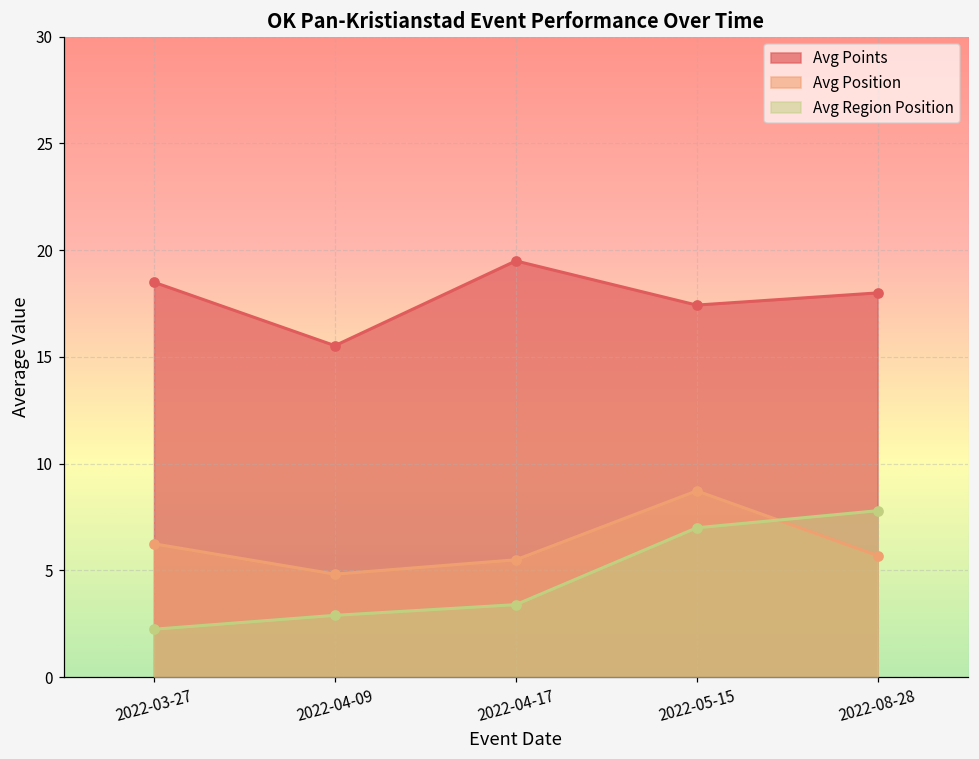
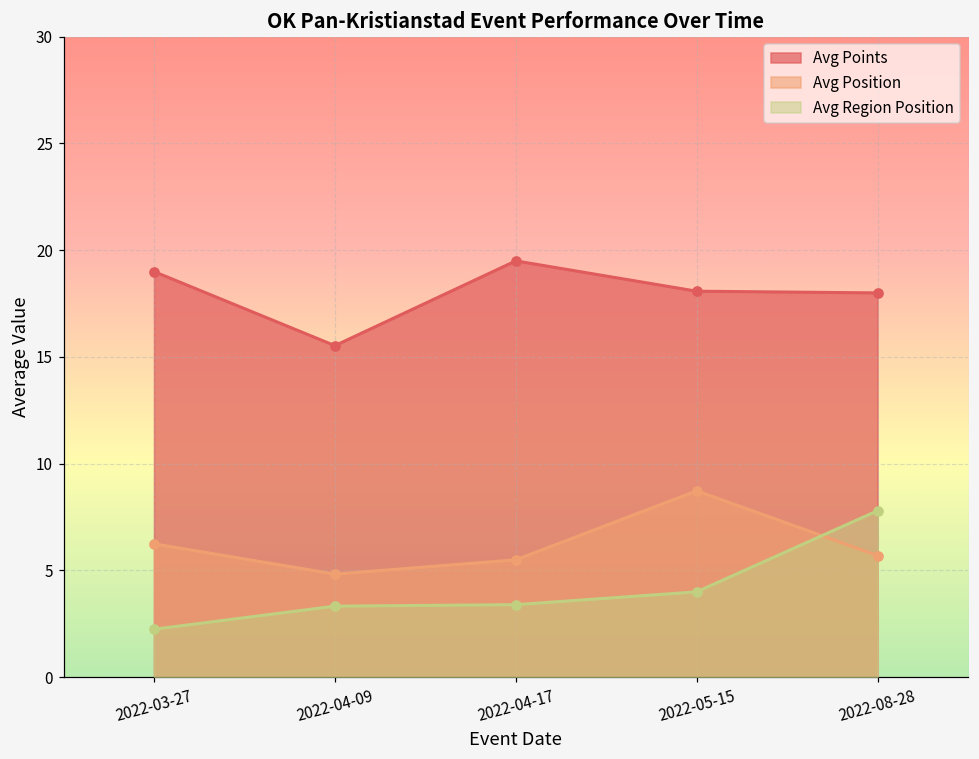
  {
    "Avg Points": {
-     "2022-03-27": 18.5,
+     "2022-03-27": 19.0,
      "2022-04-09": 15.5,
      "2022-04-17": 19.5,
-     "2022-05-15": 17.4,
+     "2022-05-15": 18.1,
      "2022-08-28": 18.0
    },
    "Avg Position": {
      "2022-03-27": 6.3,
      "2022-04-09": 4.8,
      "2022-04-17": 5.5,
      "2022-05-15": 8.7,
      "2022-08-28": 5.7
    },
    "Avg Region Position": {
      "2022-03-27": 2.3,
-     "2022-04-09": 2.9,
+     "2022-04-09": 3.3,
      "2022-04-17": 3.4,
-     "2022-05-15": 7,
+     "2022-05-15": 4,
      "2022-08-28": 7.8
    }
  }
